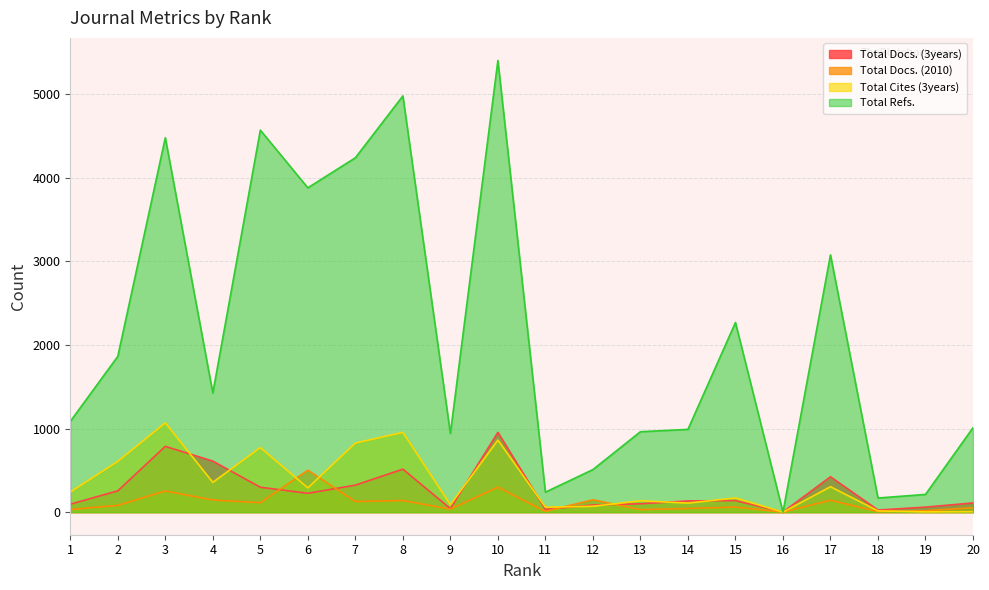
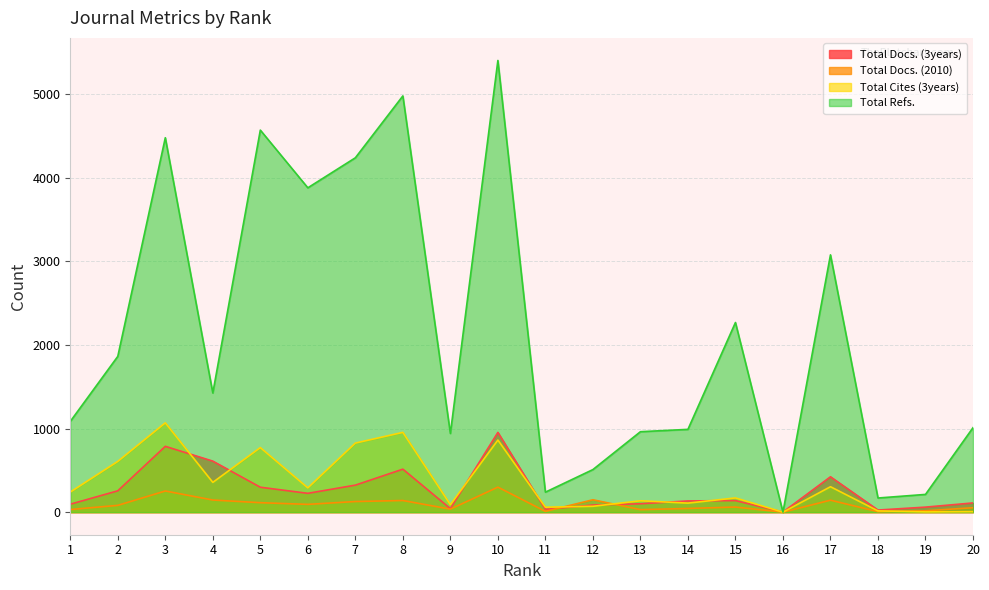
  {
    "Total Docs. (3years)": {
      "1": 100,
      "2": 300,
      "3": 800,
      "4": 600,
      "5": 300,
      "6": 200,
      "7": 300,
      "8": 500,
      "10": 1000,
      "13": 100,
      "15": 100,
      "17": 400,
      "19": 100,
      "20": 100
    },
    "Total Docs. (2010)": {
      "1": 0,
      "2": 100,
      "3": 300,
      "4": 100,
      "5": 100,
-     "6": 500,
+     "6": 100,
      "7": 100,
      "8": 100,
      "10": 300,
      "12": 100,
      "13": 0,
      "14": 0,
      "15": 100,
      "17": 100,
      "20": 100
    },
    "Total Cites (3years)": {
      "1": 200,
      "2": 600,
      "3": 1100,
      "4": 400,
      "5": 800,
      "6": 300,
      "7": 800,
      "8": 1000,
      "9": 100,
      "10": 900,
      "13": 100,
      "15": 200,
      "17": 300,
      "20": 0
    },
    "Total Refs.": {
      "1": 1100,
      "2": 1900,
      "3": 4500,
      "4": 1400,
      "5": 4600,
      "6": 3900,
      "7": 4200,
      "8": 5000,
      "9": 900,
      "10": 5400,
      "11": 200,
      "12": 500,
      "13": 1000,
      "14": 1000,
      "15": 2300,
      "17": 3100,
      "18": 200,
      "19": 200,
      "20": 1000
    }
  }
